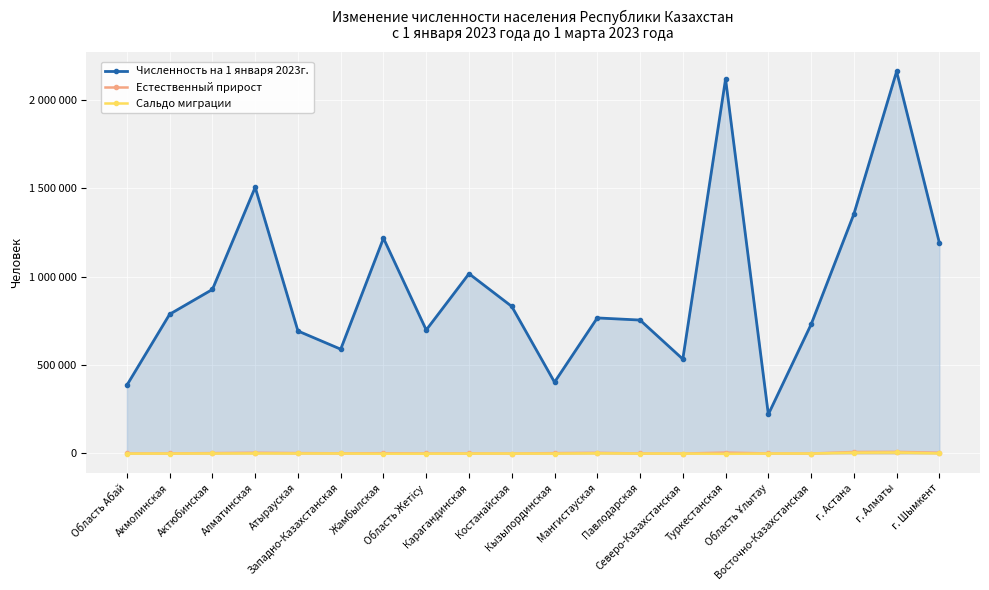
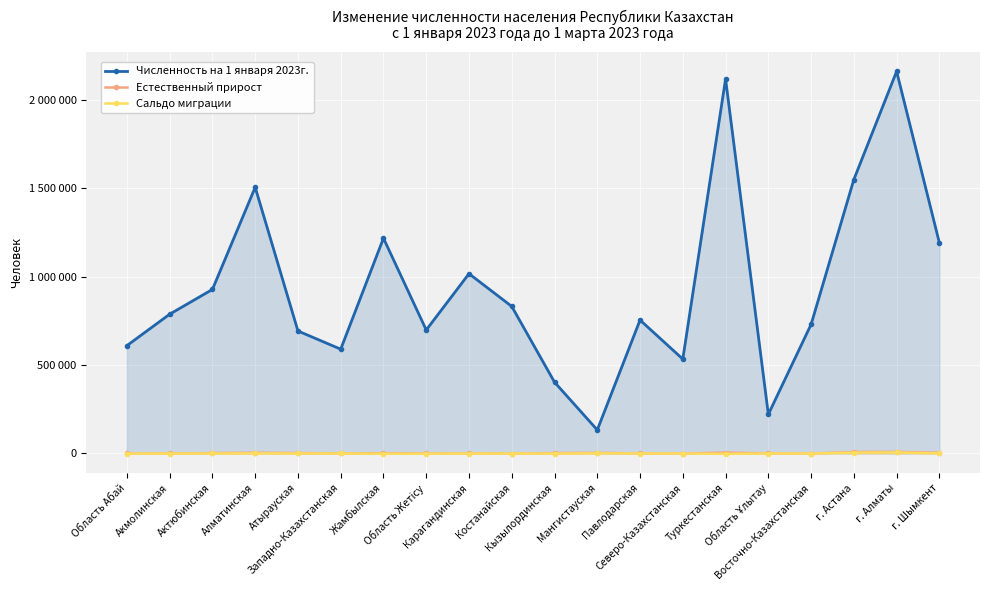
  {
    "Численность на 1 января 2023г.": {
-     "Область Абай": 390000,
+     "Область Абай": 610000,
      "Акмолинская": 790000,
      "Актюбинская": 930000,
      "Алматинская": 1510000,
      "Атырауская": 690000,
      "Западно-Казахстанская": 590000,
      "Жамбылская": 1220000,
      "Область Жетісу": 700000,
      "Карагандинская": 1020000,
      "Костанайская": 830000,
      "Кызылординская": 400000,
-     "Мангистауская": 770000,
+     "Мангистауская": 130000,
      "Павлодарская": 750000,
      "Северо-Казахстанская": 530000,
      "Туркестанская": 2120000,
      "Область Ұлытау": 220000,
      "Восточно-Казахстанская": 730000,
-     "г. Астана": 1350000,
+     "г. Астана": 1550000,
      "г. Алматы": 2160000,
      "г. Шымкент": 1190000
    }
  }
